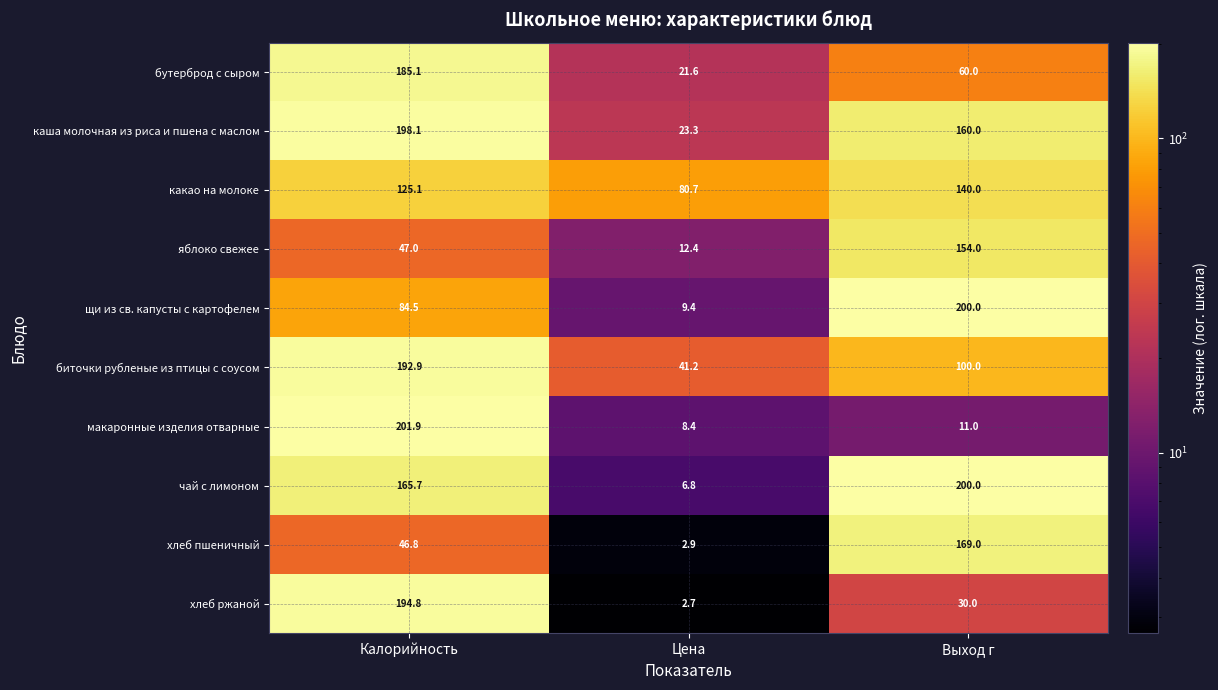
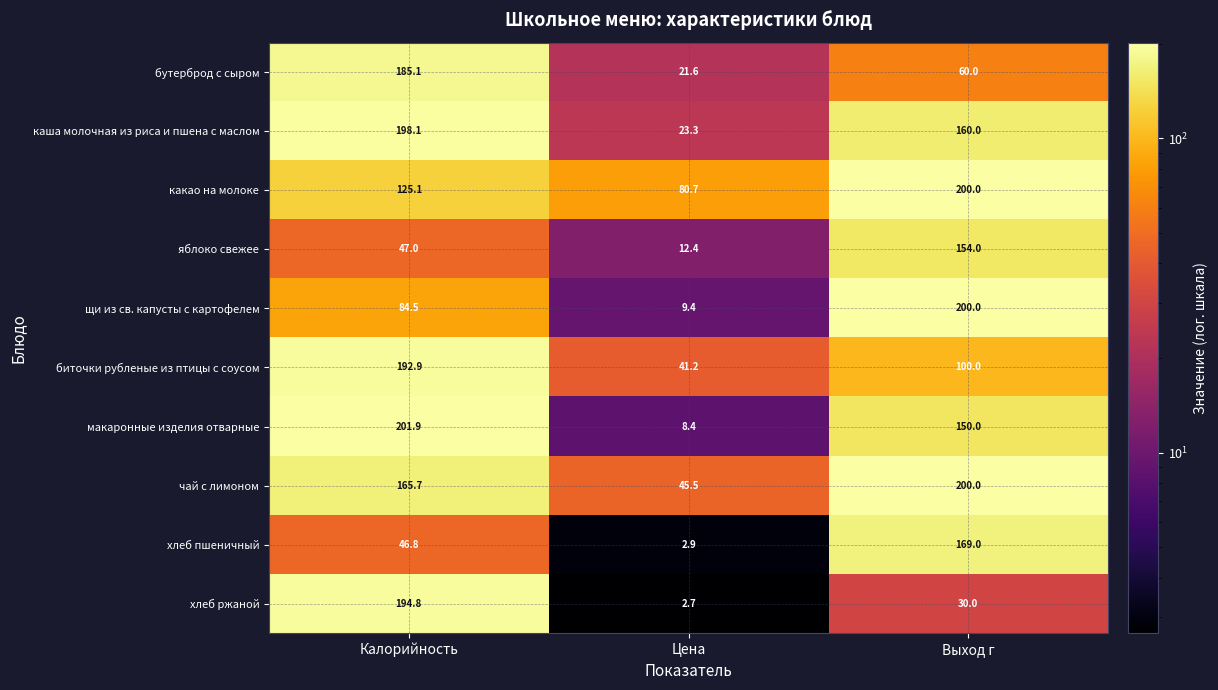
  {
    "бутерброд с сыром": {
      "Калорийность": 185.1,
      "Цена": 21.6,
      "Выход г": 60.0
    },
    "каша молочная из риса и пшена с маслом": {
      "Калорийность": 198.1,
      "Цена": 23.3,
      "Выход г": 160.0
    },
    "какао на молоке": {
      "Калорийность": 125.1,
      "Цена": 80.7,
-     "Выход г": 140.0
+     "Выход г": 200.0
    },
    "яблоко свежее": {
      "Калорийность": 47.0,
      "Цена": 12.4,
      "Выход г": 154.0
    },
    "щи из св. капусты с картофелем": {
      "Калорийность": 84.5,
      "Цена": 9.4,
      "Выход г": 200.0
    },
    "биточки рубленые из птицы с соусом": {
      "Калорийность": 192.9,
      "Цена": 41.2,
      "Выход г": 100.0
    },
    "макаронные изделия отварные": {
      "Калорийность": 201.9,
      "Цена": 8.4,
-     "Выход г": 11.0
+     "Выход г": 150.0
    },
    "чай с лимоном": {
      "Калорийность": 165.7,
-     "Цена": 6.8,
+     "Цена": 45.5,
      "Выход г": 200.0
    },
    "хлеб пшеничный": {
      "Калорийность": 46.8,
      "Цена": 2.9,
      "Выход г": 169.0
    },
    "хлеб ржаной": {
      "Калорийность": 194.8,
      "Цена": 2.7,
      "Выход г": 30.0
    }
  }
